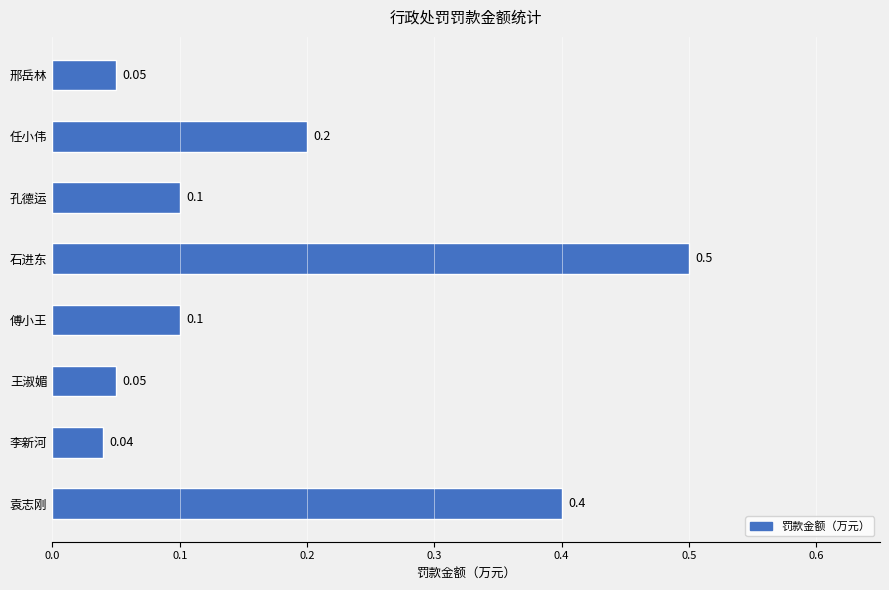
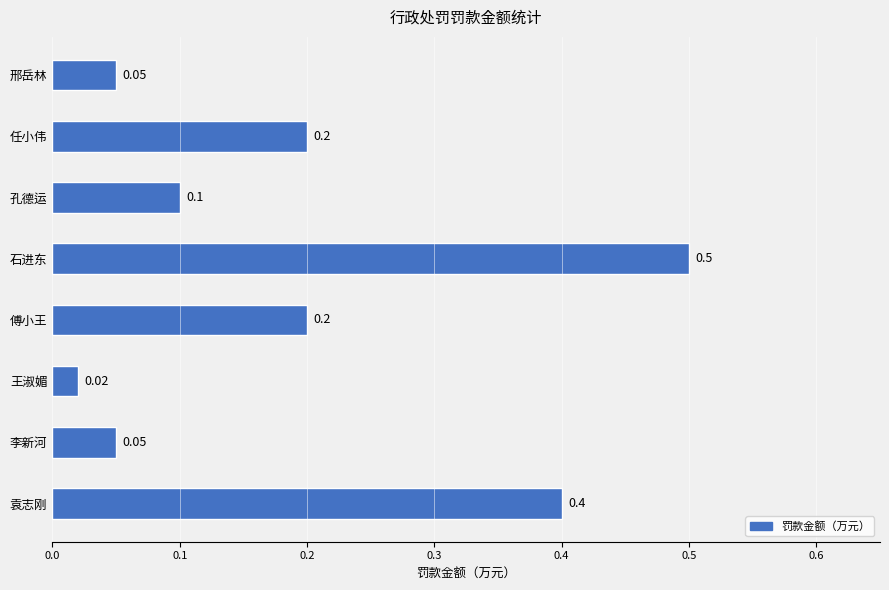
  {
    "邢岳林": 0.05,
    "任小伟": 0.2,
    "孔德运": 0.1,
    "石进东": 0.5,
-   "傅小王": 0.1,
-   "王淑媚": 0.05,
-   "李新河": 0.04,
+   "傅小王": 0.2,
+   "王淑媚": 0.02,
+   "李新河": 0.05,
    "袁志刚": 0.4
  }
